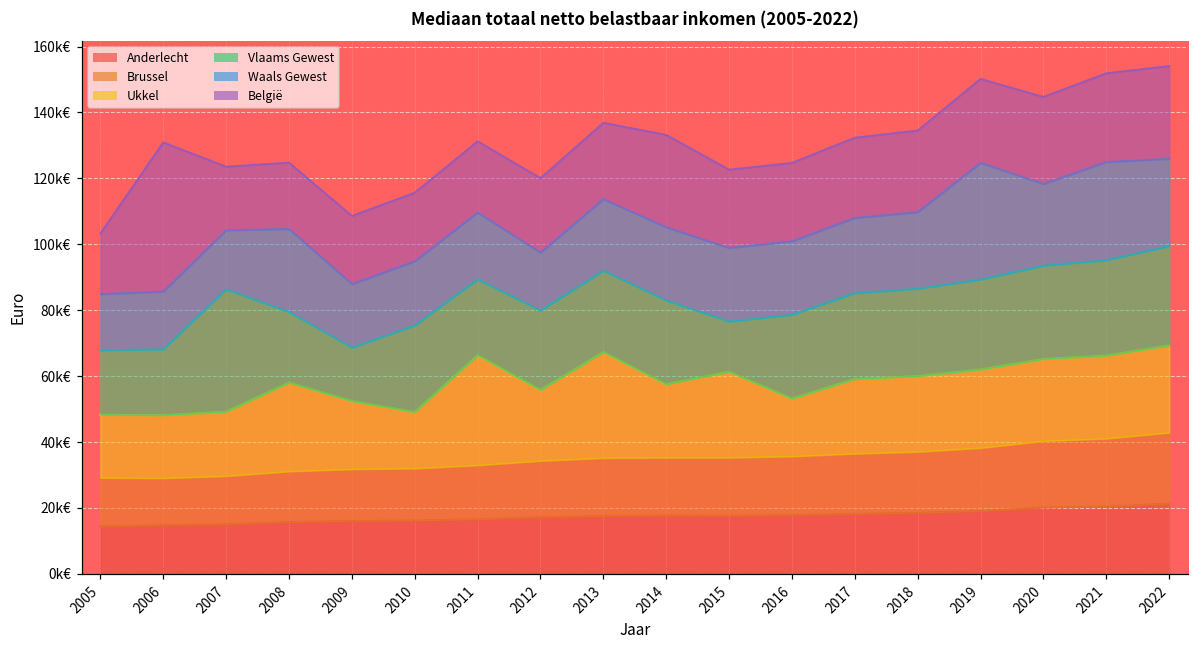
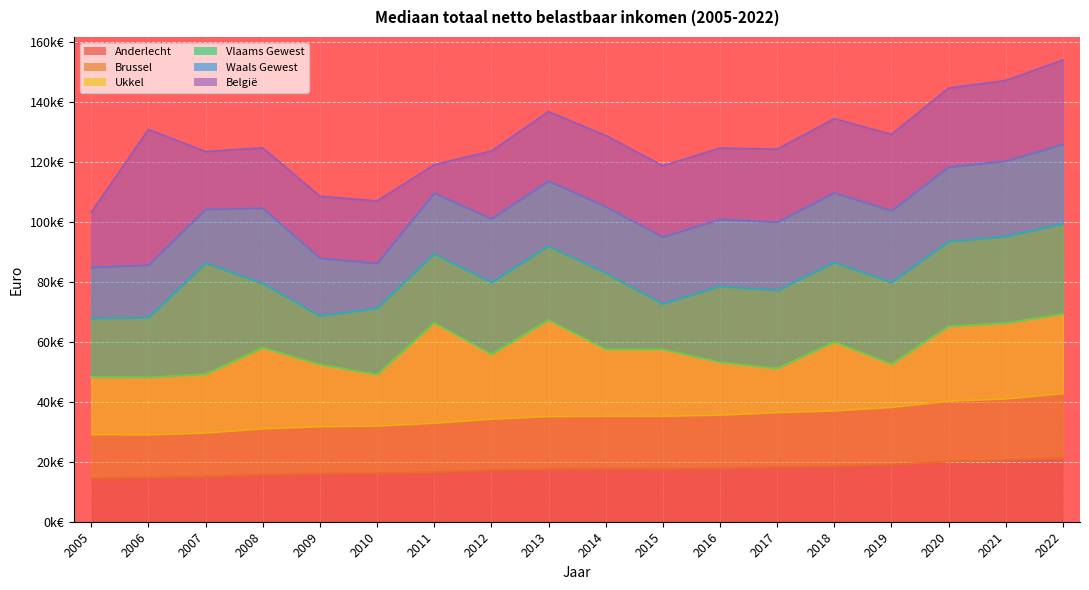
  {
    "Ukkel": {
      "2005": "19k€",
      "2006": "19k€",
      "2007": "20k€",
      "2008": "27k€",
      "2009": "21k€",
      "2010": "17k€",
      "2011": "33k€",
      "2012": "22k€",
      "2013": "32k€",
      "2014": "22k€",
-     "2015": "26k€",
+     "2015": "22k€",
      "2016": "18k€",
-     "2017": "23k€",
+     "2017": "15k€",
      "2018": "23k€",
-     "2019": "24k€",
+     "2019": "14k€",
      "2020": "25k€",
      "2021": "25k€",
      "2022": "26k€"
    },
    "Vlaams Gewest": {
      "2005": "20k€",
      "2006": "20k€",
      "2007": "37k€",
      "2008": "21k€",
      "2009": "16k€",
-     "2010": "26k€",
+     "2010": "22k€",
      "2011": "23k€",
      "2012": "24k€",
      "2013": "25k€",
      "2014": "25k€",
      "2015": "15k€",
      "2016": "25k€",
      "2017": "26k€",
      "2018": "27k€",
      "2019": "27k€",
      "2020": "28k€",
      "2021": "29k€",
      "2022": "30k€"
    },
    "Waals Gewest": {
      "2005": "17k€",
      "2006": "18k€",
      "2007": "18k€",
      "2008": "25k€",
      "2009": "19k€",
-     "2010": "19k€",
+     "2010": "15k€",
      "2011": "20k€",
-     "2012": "18k€",
+     "2012": "21k€",
      "2013": "22k€",
      "2014": "22k€",
      "2015": "22k€",
      "2016": "22k€",
      "2017": "23k€",
      "2018": "23k€",
-     "2019": "35k€",
+     "2019": "24k€",
      "2020": "25k€",
-     "2021": "30k€",
+     "2021": "25k€",
      "2022": "26k€"
    },
    "België": {
      "2005": "18k€",
      "2006": "45k€",
      "2007": "19k€",
      "2008": "20k€",
      "2009": "21k€",
      "2010": "21k€",
-     "2011": "22k€",
+     "2011": "9k€",
      "2012": "23k€",
      "2013": "23k€",
-     "2014": "28k€",
+     "2014": "24k€",
      "2015": "24k€",
      "2016": "24k€",
      "2017": "24k€",
      "2018": "25k€",
      "2019": "25k€",
      "2020": "26k€",
      "2021": "27k€",
      "2022": "28k€"
    }
  }
